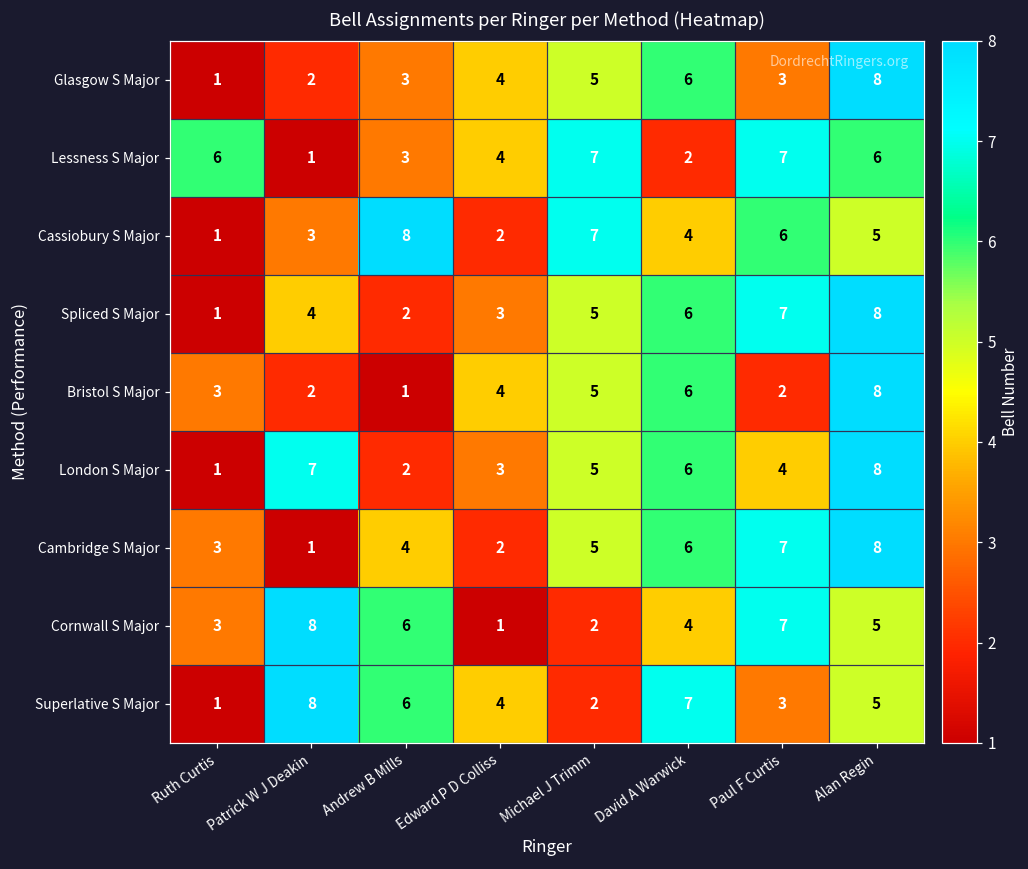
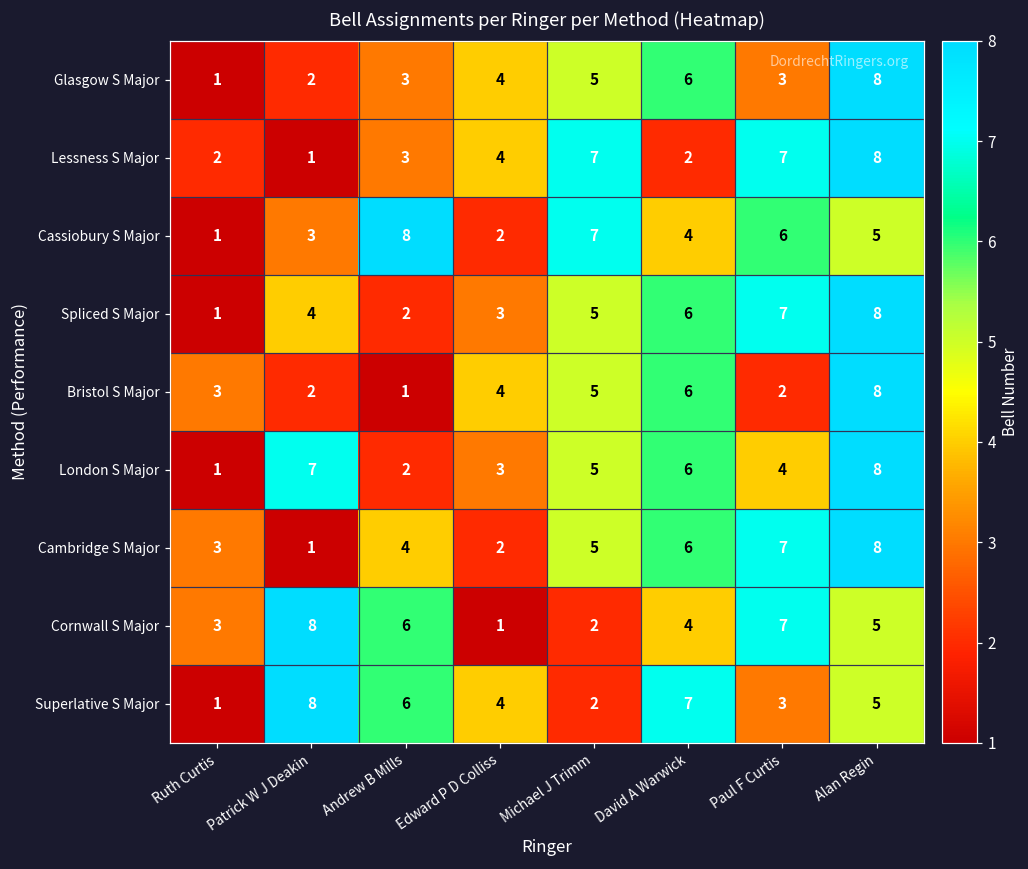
  {
    "Glasgow S Major": {
      "Ruth Curtis": 1,
      "Patrick W J Deakin": 2,
      "Andrew B Mills": 3,
      "Edward P D Colliss": 4,
      "Michael J Trimm": 5,
      "David A Warwick": 6,
      "Paul F Curtis": 3
    },
    "Lessness S Major": {
-     "Ruth Curtis": 6,
+     "Ruth Curtis": 2,
      "Patrick W J Deakin": 1,
      "Andrew B Mills": 3,
      "Edward P D Colliss": 4,
      "Michael J Trimm": 7,
      "David A Warwick": 2,
      "Paul F Curtis": 7,
-     "Alan Regin": 6
+     "Alan Regin": 8
    },
    "Cassiobury S Major": {
      "Ruth Curtis": 1,
      "Patrick W J Deakin": 3,
      "Andrew B Mills": 8,
      "Edward P D Colliss": 2,
      "Michael J Trimm": 7,
      "David A Warwick": 4,
      "Paul F Curtis": 6,
      "Alan Regin": 5
    },
    "Spliced S Major": {
      "Ruth Curtis": 1,
      "Patrick W J Deakin": 4,
      "Andrew B Mills": 2,
      "Edward P D Colliss": 3,
      "Michael J Trimm": 5,
      "David A Warwick": 6,
      "Paul F Curtis": 7,
      "Alan Regin": 8
    },
    "Bristol S Major": {
      "Ruth Curtis": 3,
      "Patrick W J Deakin": 2,
      "Andrew B Mills": 1,
      "Edward P D Colliss": 4,
      "Michael J Trimm": 5,
      "David A Warwick": 6,
      "Paul F Curtis": 2,
      "Alan Regin": 8
    },
    "London S Major": {
      "Ruth Curtis": 1,
      "Patrick W J Deakin": 7,
      "Andrew B Mills": 2,
      "Edward P D Colliss": 3,
      "Michael J Trimm": 5,
      "David A Warwick": 6,
      "Paul F Curtis": 4,
      "Alan Regin": 8
    },
    "Cambridge S Major": {
      "Ruth Curtis": 3,
      "Patrick W J Deakin": 1,
      "Andrew B Mills": 4,
      "Edward P D Colliss": 2,
      "Michael J Trimm": 5,
      "David A Warwick": 6,
      "Paul F Curtis": 7,
      "Alan Regin": 8
    },
    "Cornwall S Major": {
      "Ruth Curtis": 3,
      "Patrick W J Deakin": 8,
      "Andrew B Mills": 6,
      "Edward P D Colliss": 1,
      "Michael J Trimm": 2,
      "David A Warwick": 4,
      "Paul F Curtis": 7,
      "Alan Regin": 5
    },
    "Superlative S Major": {
      "Ruth Curtis": 1,
      "Patrick W J Deakin": 8,
      "Andrew B Mills": 6,
      "Edward P D Colliss": 4,
      "Michael J Trimm": 2,
      "David A Warwick": 7,
      "Paul F Curtis": 3,
      "Alan Regin": 5
    }
  }
